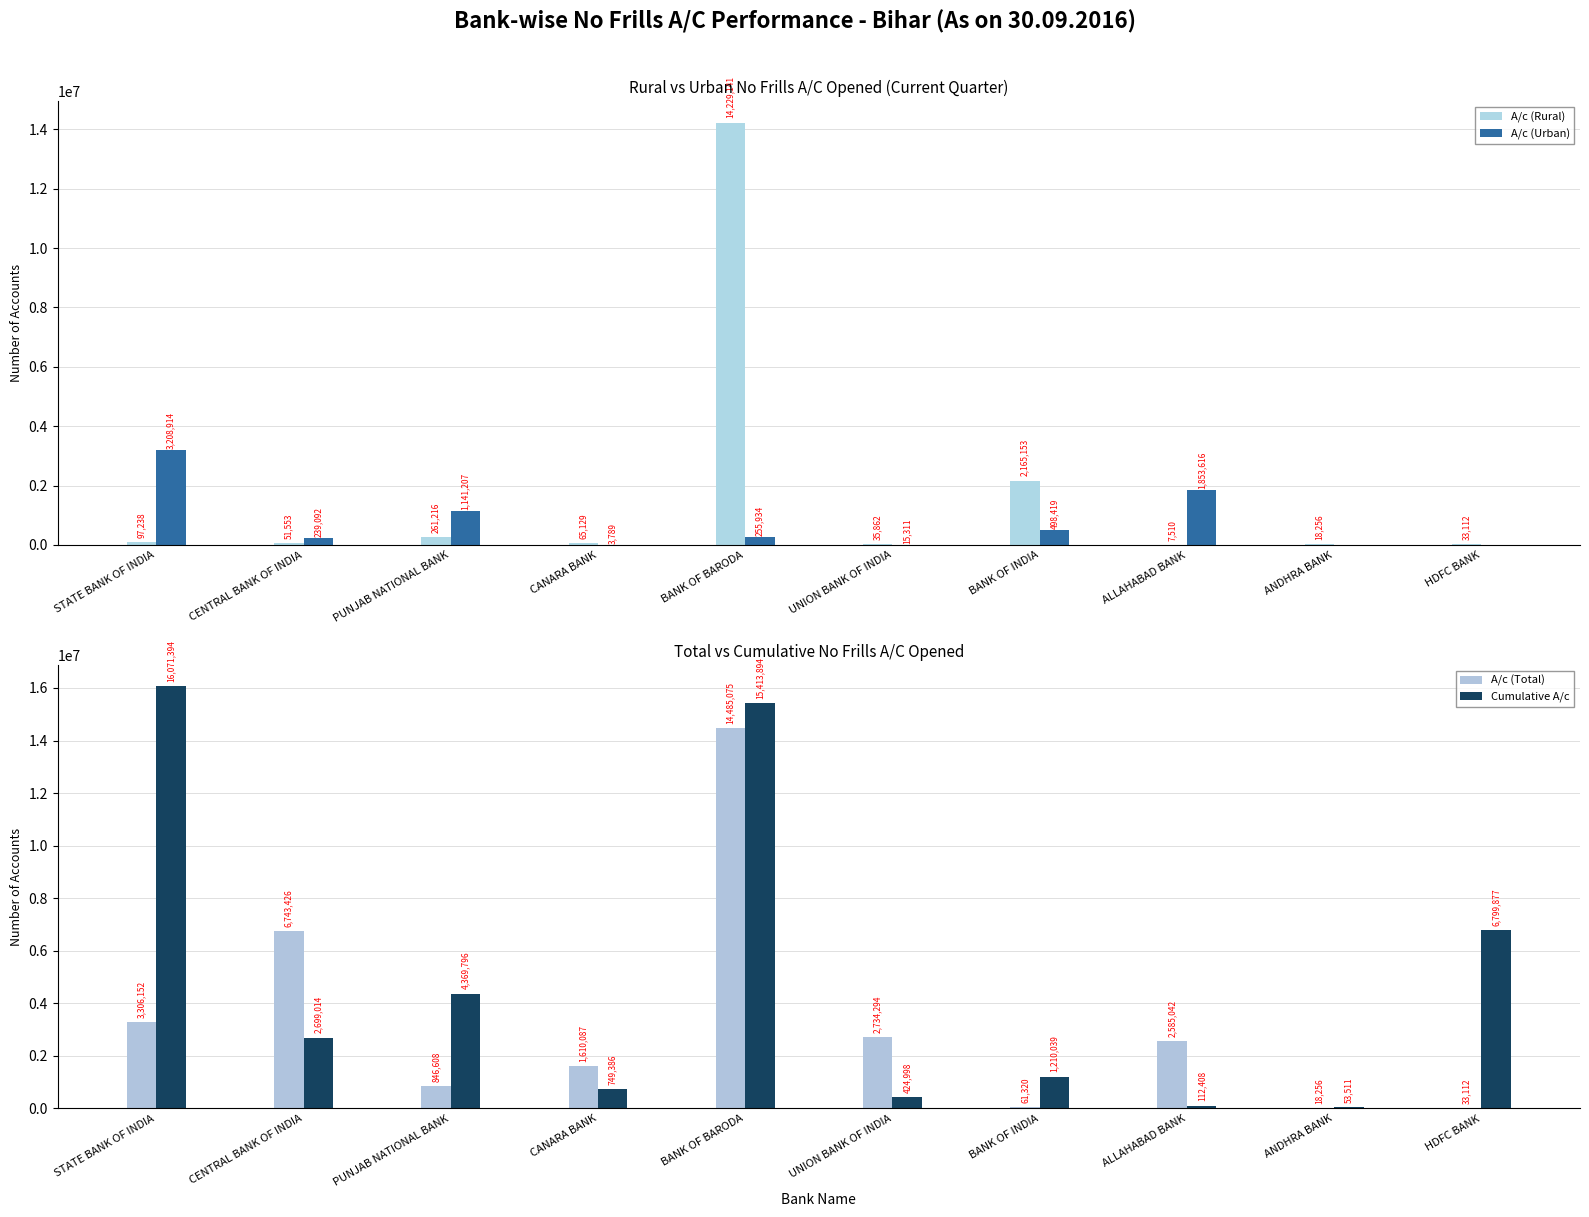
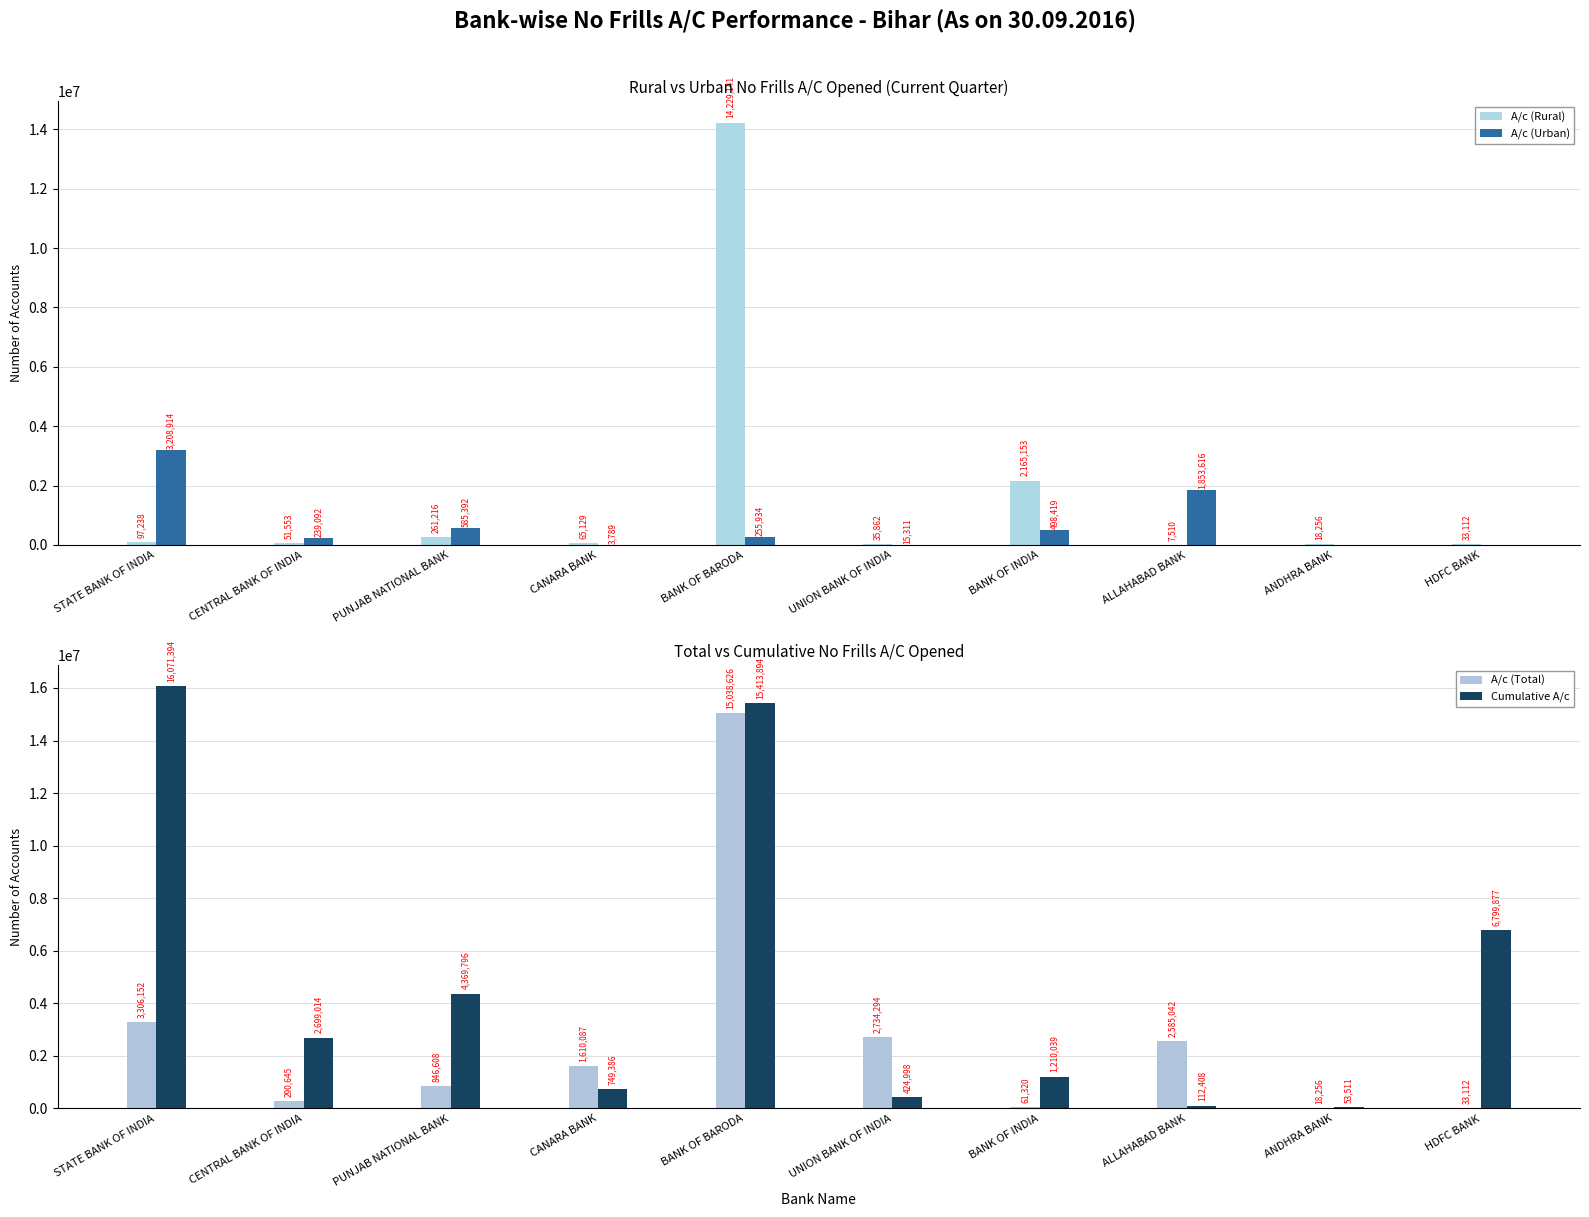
  {
    "Rural vs Urban No Frills A/C Opened (Current Quarter)": {
      "A/c (Rural)": {
        "STATE BANK OF INDIA": "97,238",
        "CENTRAL BANK OF INDIA": "51,553",
        "PUNJAB NATIONAL BANK": "261,216",
        "CANARA BANK": "65,129",
        "BANK OF BARODA": "14,229,141",
        "UNION BANK OF INDIA": "35,862",
        "BANK OF INDIA": "2,165,153",
        "ALLAHABAD BANK": "7,510",
        "ANDHRA BANK": "18,256",
        "HDFC BANK": "33,112"
      },
      "A/c (Urban)": {
        "STATE BANK OF INDIA": "3,208,914",
        "CENTRAL BANK OF INDIA": "239,092",
-       "PUNJAB NATIONAL BANK": "1,141,207",
+       "PUNJAB NATIONAL BANK": "585,392",
        "CANARA BANK": "3,789",
        "BANK OF BARODA": "255,934",
        "UNION BANK OF INDIA": "15,311",
        "BANK OF INDIA": "498,419",
        "ALLAHABAD BANK": "1,853,616"
      }
    },
    "Total vs Cumulative No Frills A/C Opened": {
      "A/c (Total)": {
        "STATE BANK OF INDIA": "3,306,152",
-       "CENTRAL BANK OF INDIA": "6,743,426",
+       "CENTRAL BANK OF INDIA": "290,645",
        "PUNJAB NATIONAL BANK": "846,608",
        "CANARA BANK": "1,610,087",
-       "BANK OF BARODA": "14,485,075",
+       "BANK OF BARODA": "15,038,626",
        "UNION BANK OF INDIA": "2,734,294",
        "BANK OF INDIA": "61,320",
        "ALLAHABAD BANK": "2,585,042",
        "ANDHRA BANK": "18,256",
        "HDFC BANK": "33,112"
      },
      "Cumulative A/c": {
        "STATE BANK OF INDIA": "16,071,394",
        "CENTRAL BANK OF INDIA": "2,699,014",
        "PUNJAB NATIONAL BANK": "4,369,796",
        "CANARA BANK": "749,386",
        "BANK OF BARODA": "15,413,894",
        "UNION BANK OF INDIA": "424,998",
        "BANK OF INDIA": "1,210,039",
        "ALLAHABAD BANK": "112,408",
        "ANDHRA BANK": "53,511",
        "HDFC BANK": "6,799,877"
      }
    }
  }
